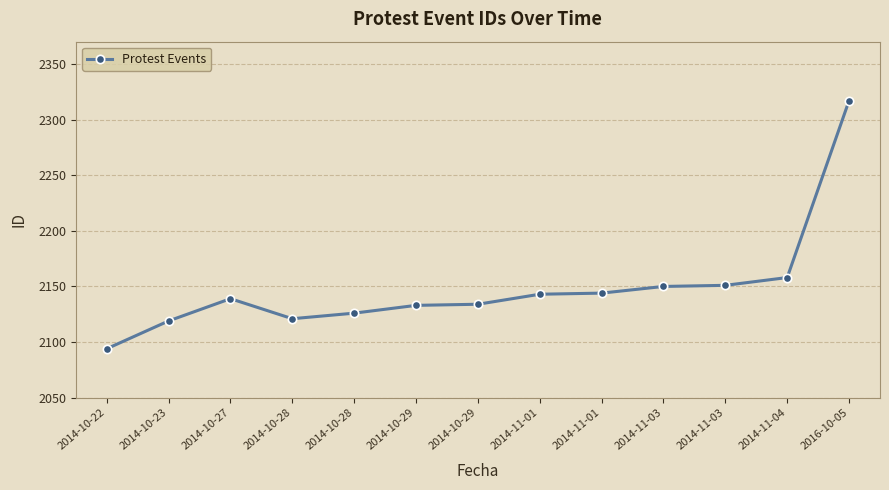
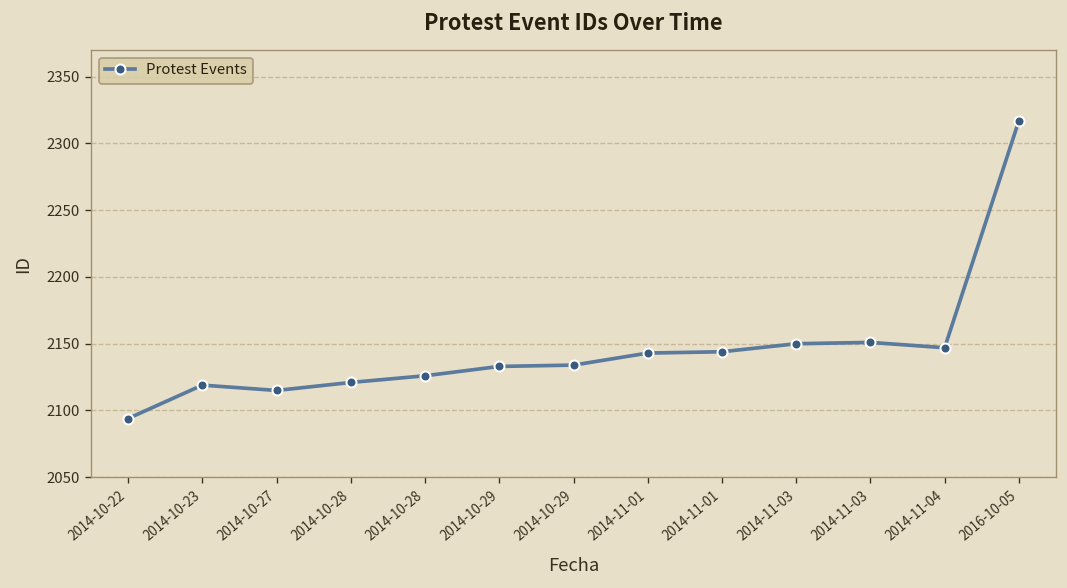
  {
    "2014-10-22": 2094,
    "2014-10-23": 2119,
-   "2014-10-27": 2139,
-   "2014-11-04": 2158,
+   "2014-10-27": 2115,
+   "2014-11-04": 2147,
    "2016-10-05": 2317
  }
